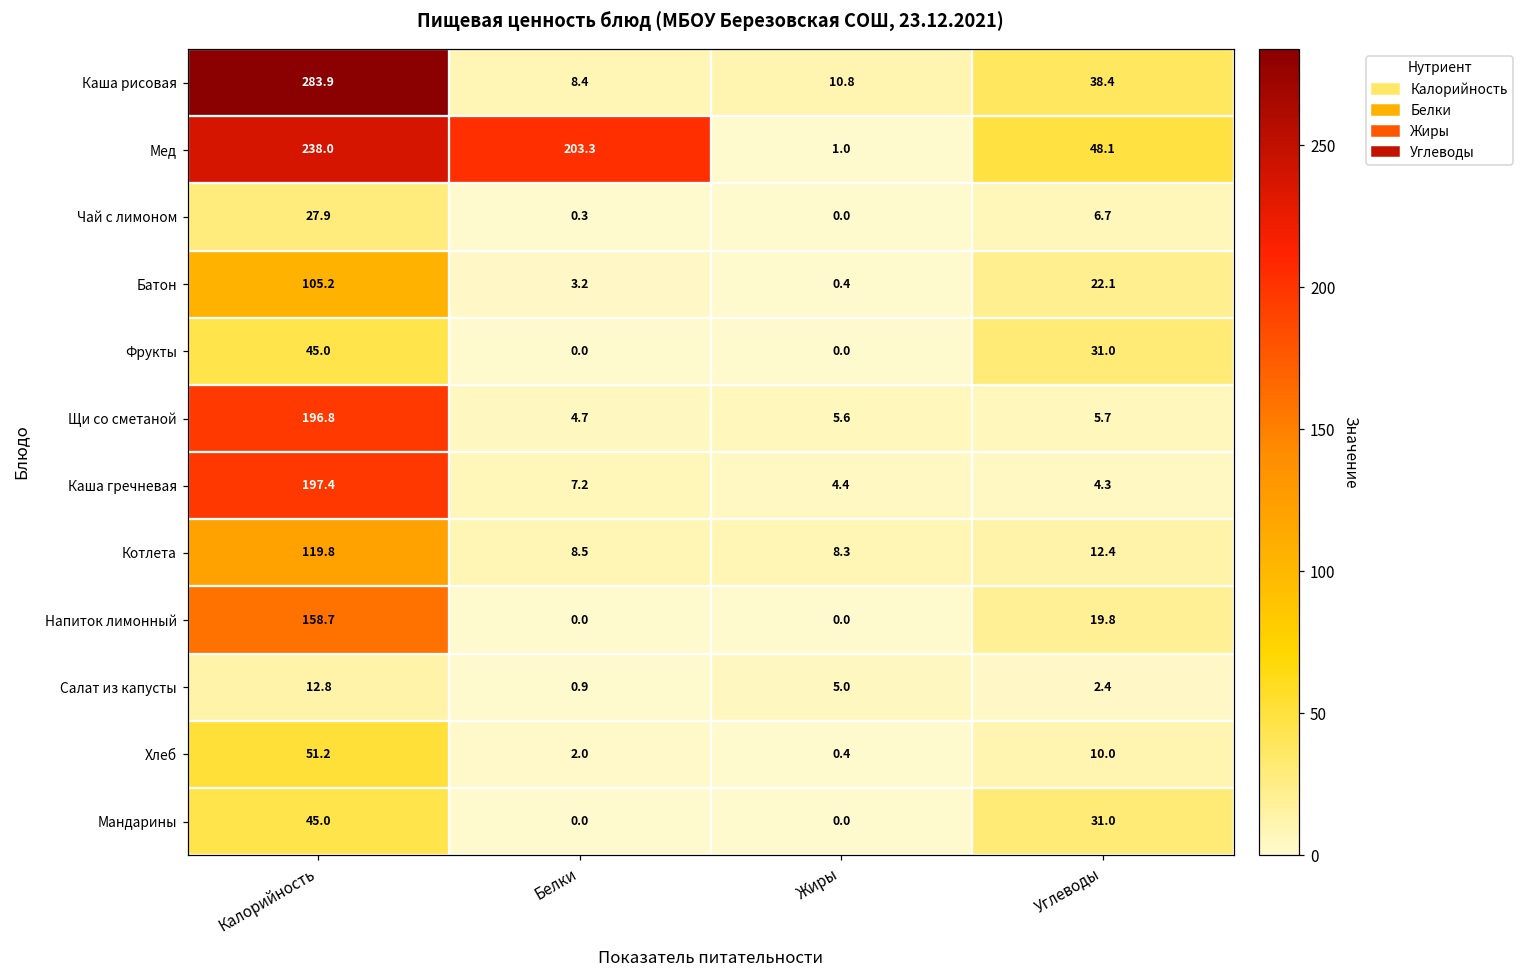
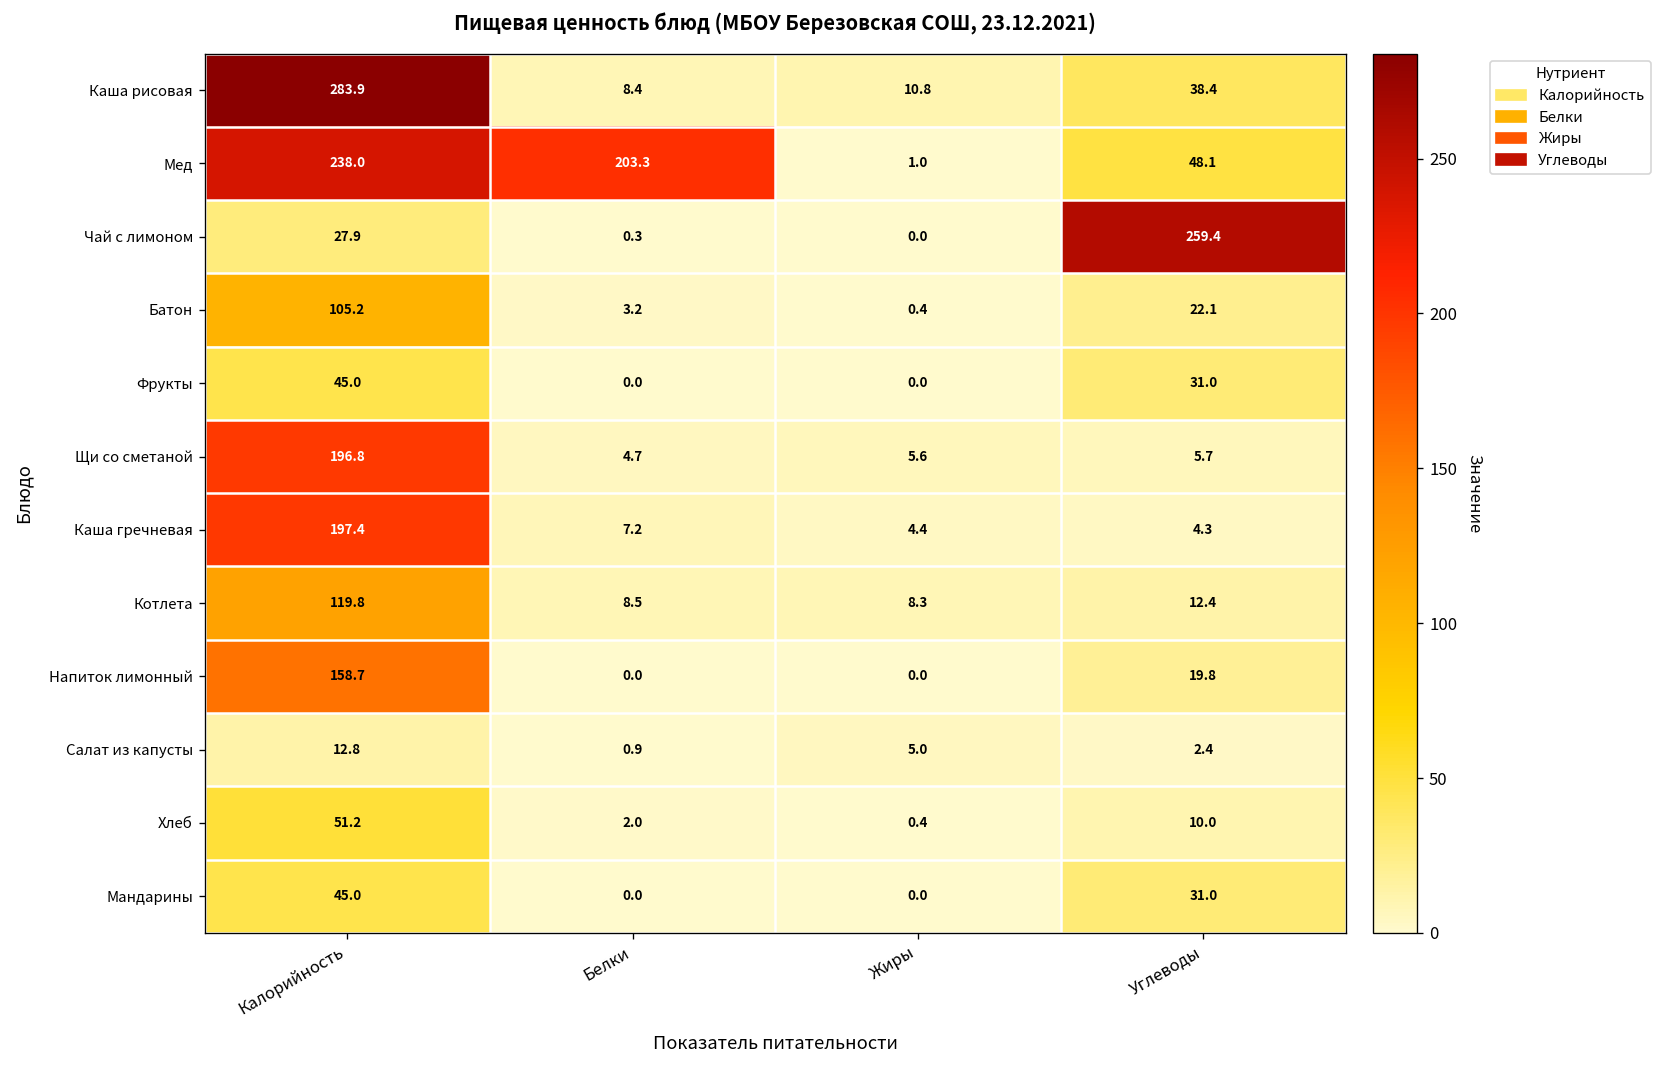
  {
    "Каша рисовая": {
      "Калорийность": 283.9,
      "Белки": 8.4,
      "Жиры": 10.8,
      "Углеводы": 38.4
    },
    "Мед": {
      "Калорийность": 238.0,
      "Белки": 203.3,
      "Жиры": 1.0,
      "Углеводы": 48.1
    },
    "Чай с лимоном": {
      "Калорийность": 27.9,
      "Белки": 0.3,
      "Жиры": 0.0,
-     "Углеводы": 6.7
+     "Углеводы": 259.4
    },
    "Батон": {
      "Калорийность": 105.2,
      "Белки": 3.2,
      "Жиры": 0.4,
      "Углеводы": 22.1
    },
    "Фрукты": {
      "Калорийность": 45.0,
      "Белки": 0.0,
      "Жиры": 0.0,
      "Углеводы": 31.0
    },
    "Щи со сметаной": {
      "Калорийность": 196.8,
      "Белки": 4.7,
      "Жиры": 5.6,
      "Углеводы": 5.7
    },
    "Каша гречневая": {
      "Калорийность": 197.4,
      "Белки": 7.2,
      "Жиры": 4.4,
      "Углеводы": 4.3
    },
    "Котлета": {
      "Калорийность": 119.8,
      "Белки": 8.5,
      "Жиры": 8.3,
      "Углеводы": 12.4
    },
    "Напиток лимонный": {
      "Калорийность": 158.7,
      "Белки": 0.0,
      "Жиры": 0.0,
      "Углеводы": 19.8
    },
    "Салат из капусты": {
      "Калорийность": 12.8,
      "Белки": 0.9,
      "Жиры": 5.0,
      "Углеводы": 2.4
    },
    "Хлеб": {
      "Калорийность": 51.2,
      "Белки": 2.0,
      "Жиры": 0.4,
      "Углеводы": 10.0
    },
    "Мандарины": {
      "Калорийность": 45.0,
      "Белки": 0.0,
      "Жиры": 0.0,
      "Углеводы": 31.0
    }
  }
